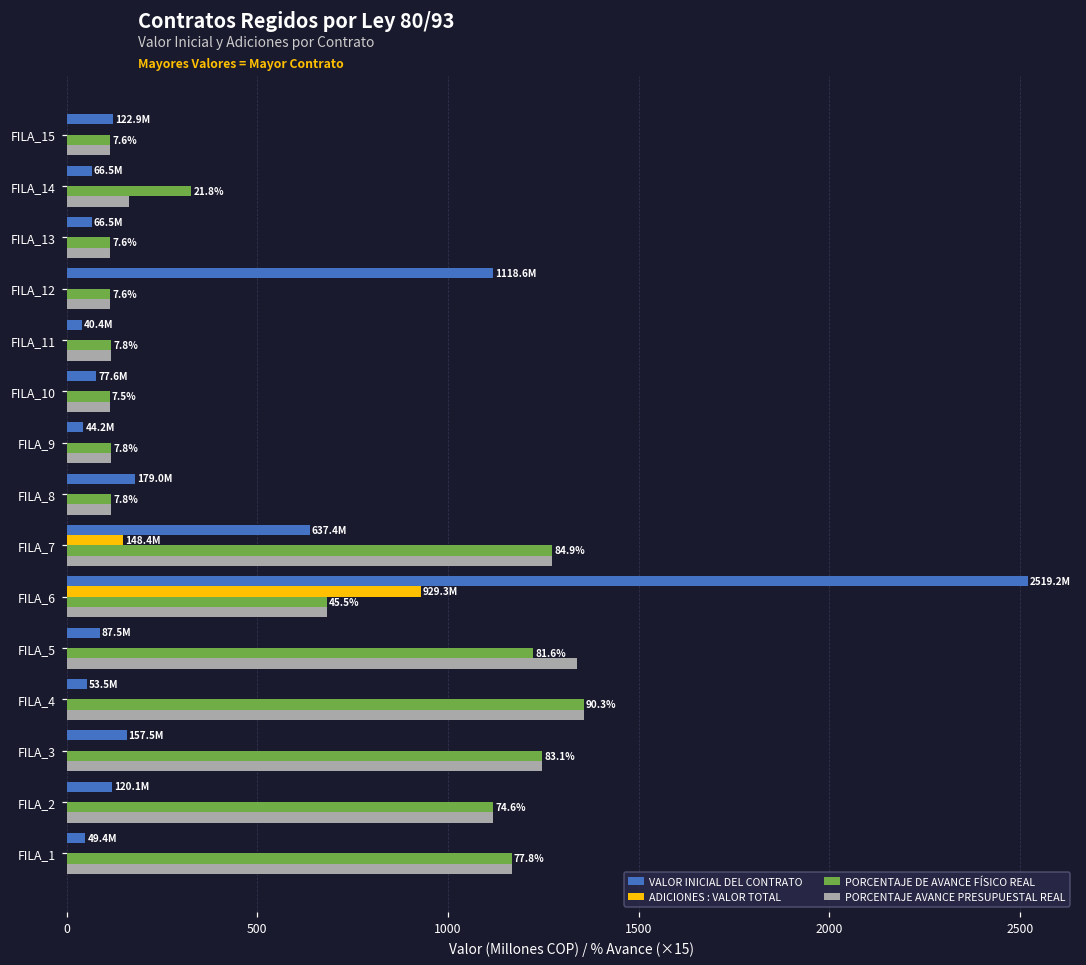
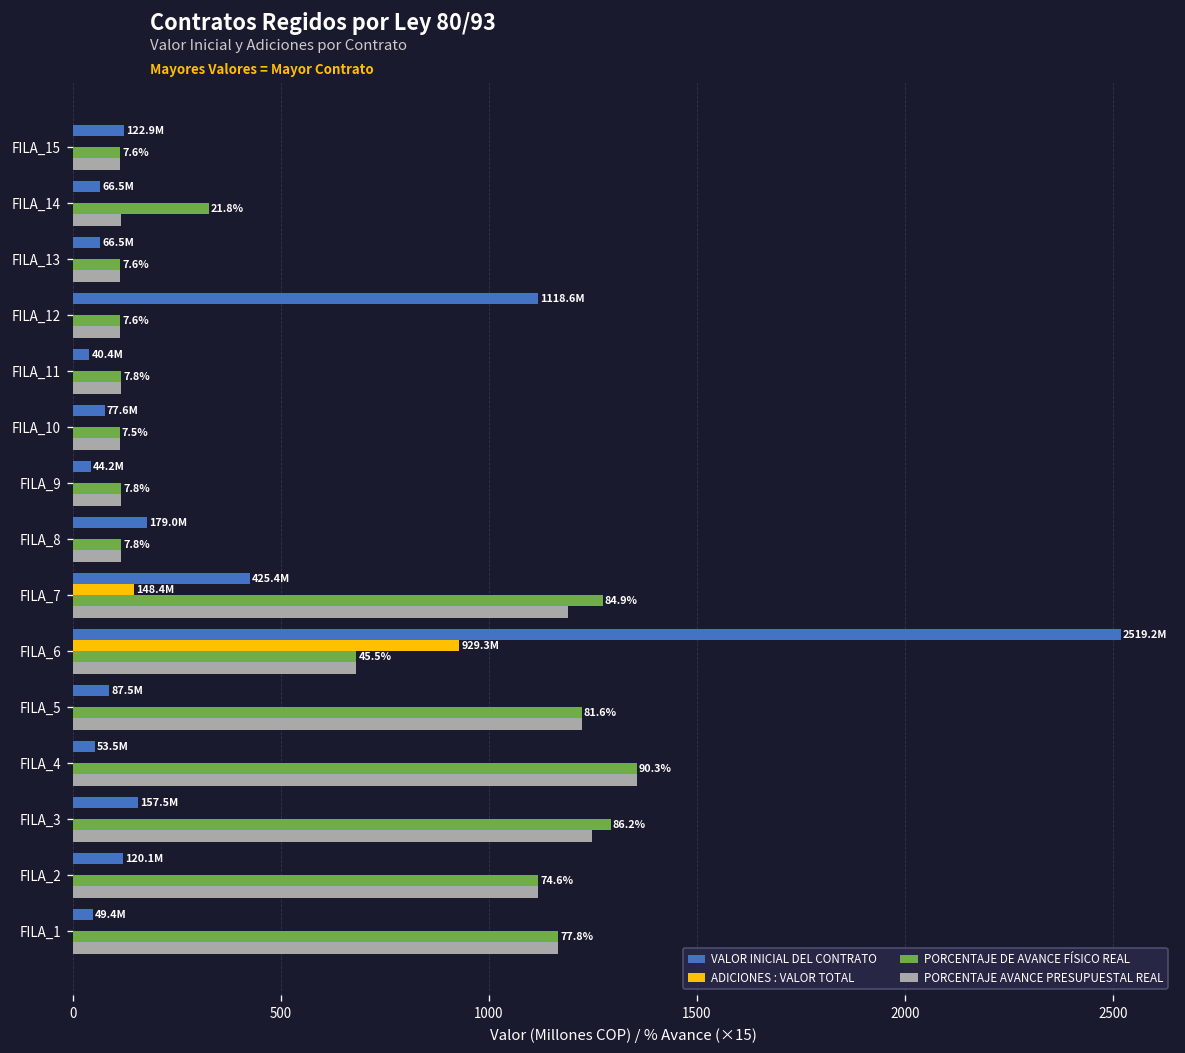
  {
    "VALOR INICIAL DEL CONTRATO": {
      "FILA_15": "122.9M",
      "FILA_14": "66.5M",
      "FILA_13": "66.5M",
      "FILA_12": "1118.6M",
      "FILA_11": "40.4M",
      "FILA_10": "77.6M",
      "FILA_9": "44.2M",
      "FILA_8": "179.0M",
-     "FILA_7": "637.4M",
+     "FILA_7": "425.4M",
      "FILA_6": "2519.2M",
      "FILA_5": "87.5M",
      "FILA_4": "53.5M",
      "FILA_3": "157.5M",
      "FILA_2": "120.1M",
      "FILA_1": "49.4M"
    },
    "ADICIONES : VALOR TOTAL": {
      "FILA_7": "148.4M",
      "FILA_6": "929.3M"
    },
    "PORCENTAJE DE AVANCE FÍSICO REAL": {
-     "FILA_3": "83.1%"
+     "FILA_3": "86.2%"
    },
    "PORCENTAJE AVANCE PRESUPUESTAL REAL": {
      "FILA_15": "110",
-     "FILA_14": "160",
+     "FILA_14": "120",
      "FILA_13": "110",
      "FILA_12": "110",
      "FILA_11": "120",
      "FILA_10": "110",
      "FILA_9": "120",
      "FILA_8": "120",
-     "FILA_7": "1270",
+     "FILA_7": "1190",
      "FILA_6": "680",
-     "FILA_5": "1340",
+     "FILA_5": "1220",
      "FILA_4": "1360",
      "FILA_3": "1250",
      "FILA_2": "1120",
      "FILA_1": "1170"
    }
  }
